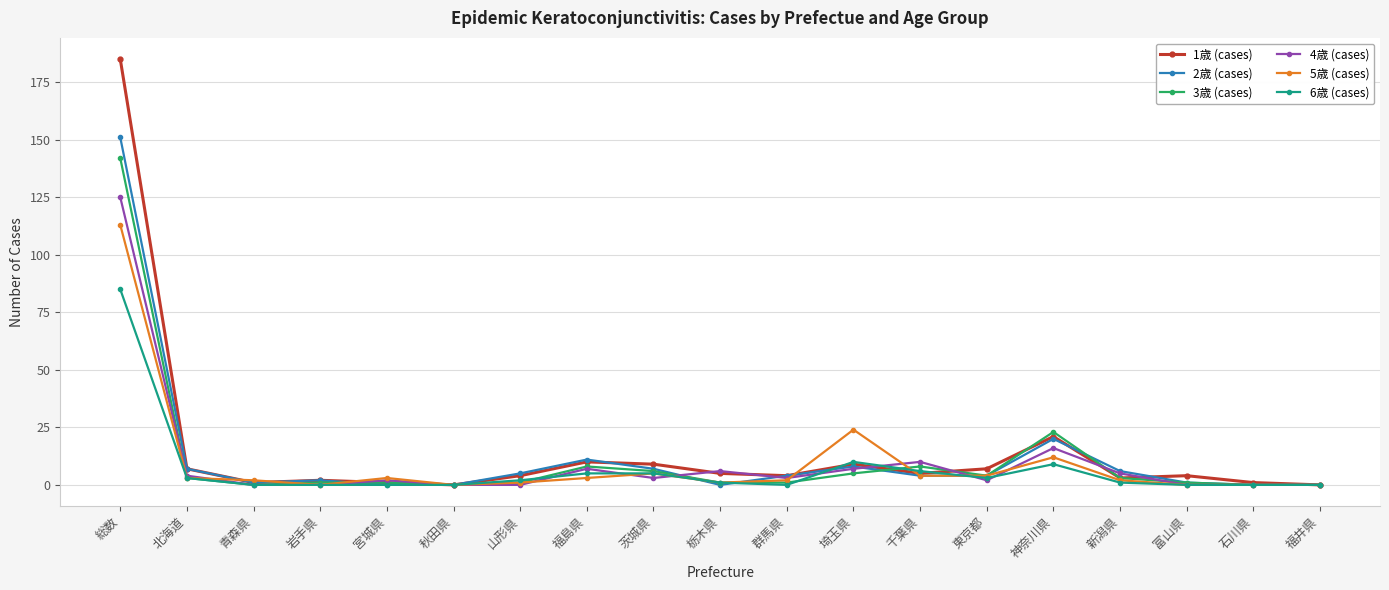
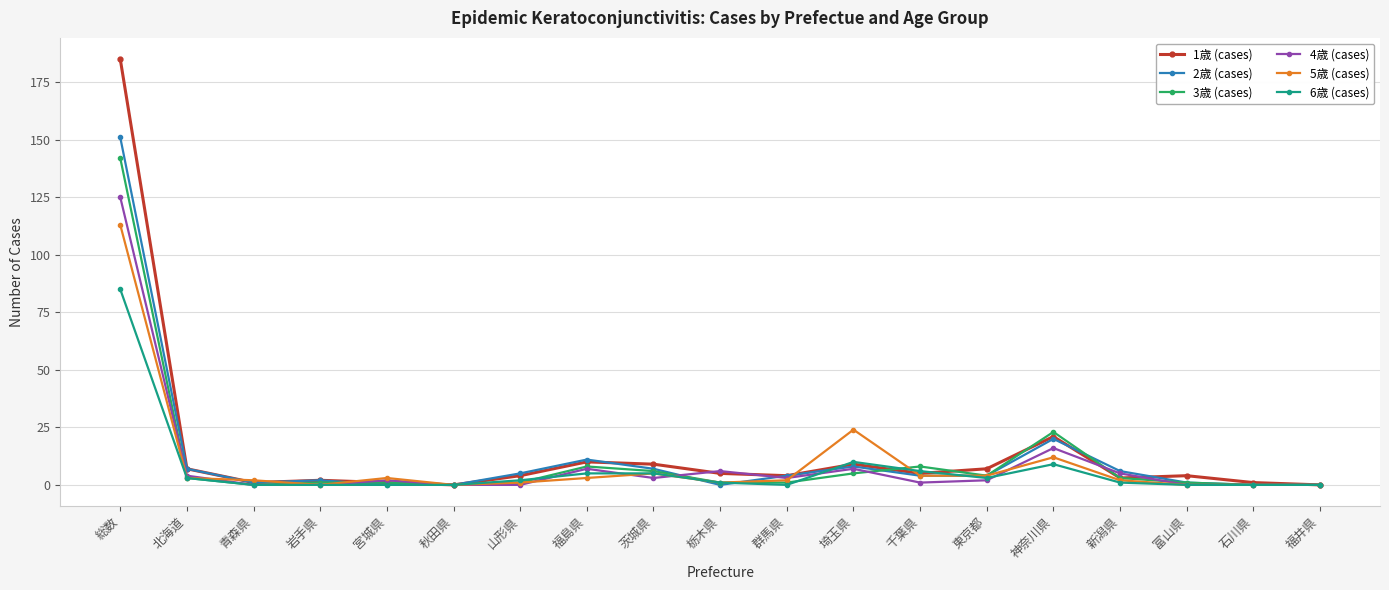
  {
    "1歳 (cases)": {
      "総数": 185,
      "茨城県": 9,
      "東京都": 7,
      "富山県": 4
    },
    "2歳 (cases)": {
      "総数": 151
    },
    "4歳 (cases)": {
      "総数": 125,
      "茨城県": 3,
-     "千葉県": 10,
+     "千葉県": 1,
      "神奈川県": 16
    },
    "5歳 (cases)": {
      "総数": 113,
      "福島県": 3,
      "埼玉県": 24,
      "神奈川県": 12
    }
  }
